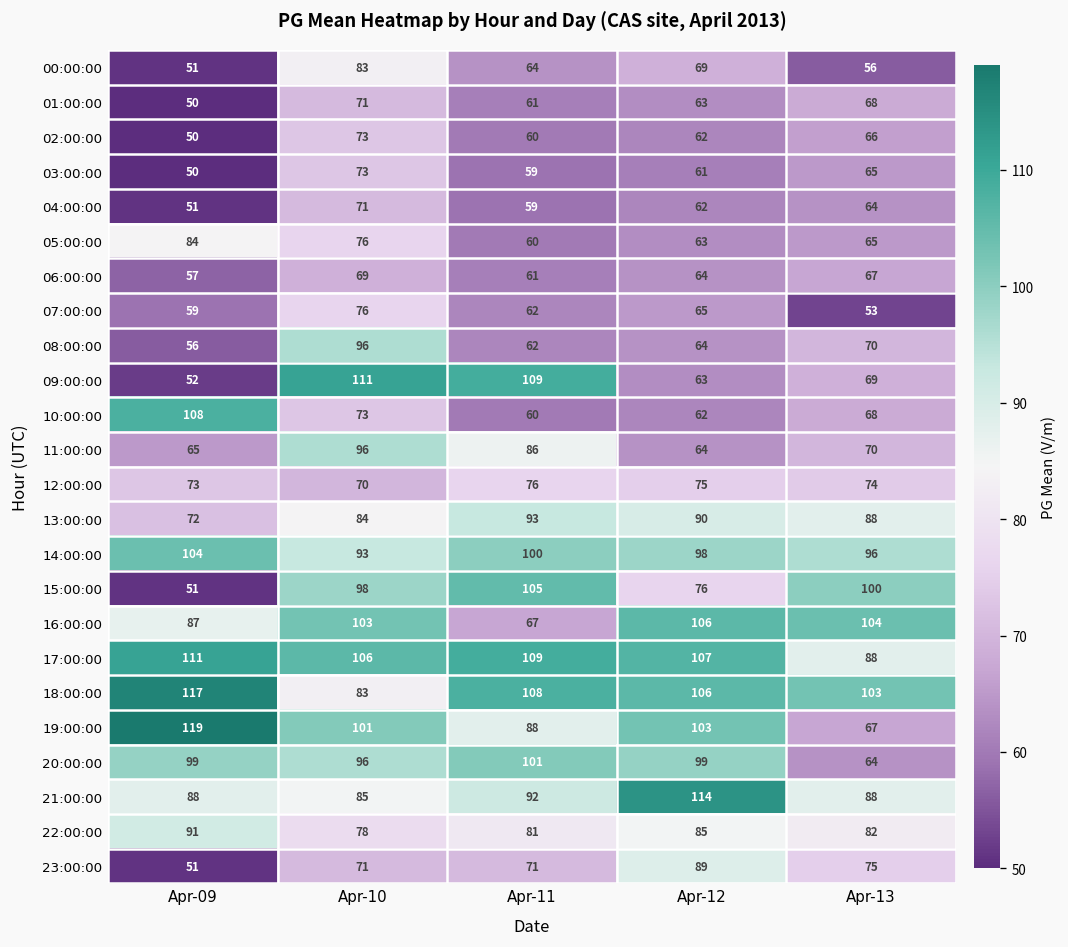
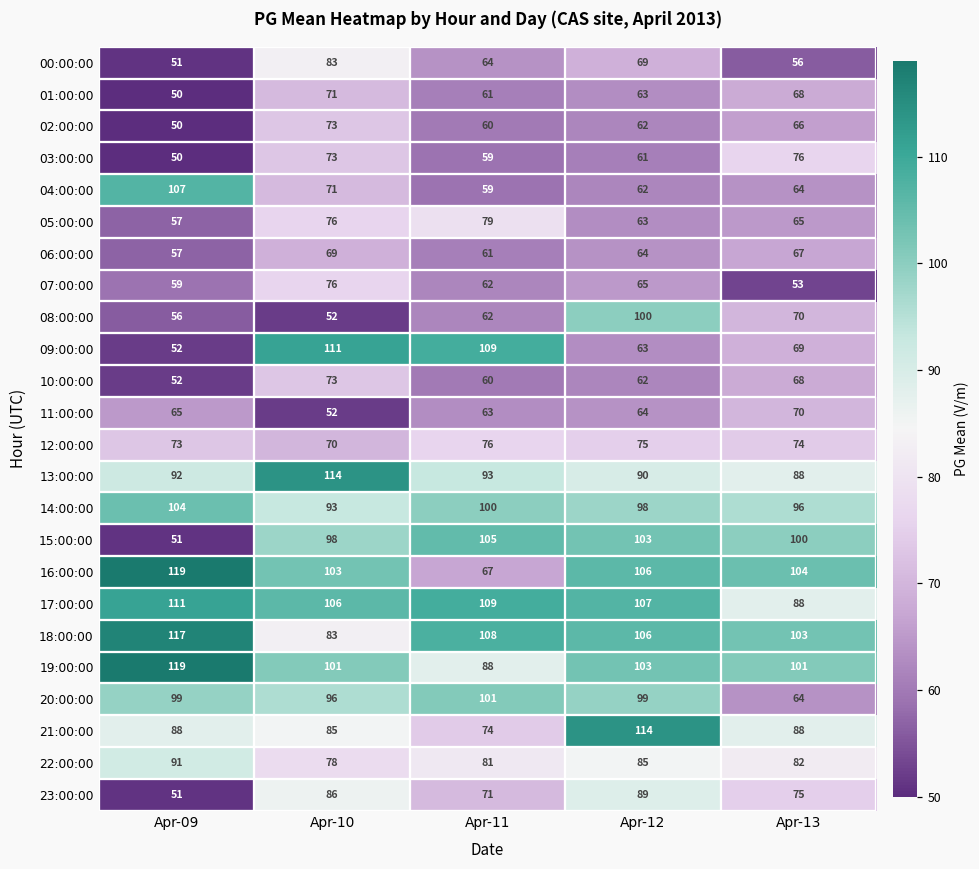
  {
    "00:00:00": {
      "Apr-09": 51,
      "Apr-10": 83,
      "Apr-11": 64,
      "Apr-12": 69,
      "Apr-13": 56
    },
    "01:00:00": {
      "Apr-09": 50,
      "Apr-10": 71,
      "Apr-11": 61,
      "Apr-12": 63,
      "Apr-13": 68
    },
    "02:00:00": {
      "Apr-09": 50,
      "Apr-10": 73,
      "Apr-11": 60,
      "Apr-12": 62,
      "Apr-13": 66
    },
    "03:00:00": {
      "Apr-09": 50,
      "Apr-10": 73,
      "Apr-11": 59,
      "Apr-12": 61,
-     "Apr-13": 65
+     "Apr-13": 76
    },
    "04:00:00": {
-     "Apr-09": 51,
+     "Apr-09": 107,
      "Apr-10": 71,
      "Apr-11": 59,
      "Apr-12": 62,
      "Apr-13": 64
    },
    "05:00:00": {
-     "Apr-09": 84,
+     "Apr-09": 57,
      "Apr-10": 76,
-     "Apr-11": 60,
+     "Apr-11": 79,
      "Apr-12": 63,
      "Apr-13": 65
    },
    "06:00:00": {
      "Apr-09": 57,
      "Apr-10": 69,
      "Apr-11": 61,
      "Apr-12": 64,
      "Apr-13": 67
    },
    "07:00:00": {
      "Apr-09": 59,
      "Apr-10": 76,
      "Apr-11": 62,
      "Apr-12": 65,
      "Apr-13": 53
    },
    "08:00:00": {
      "Apr-09": 56,
-     "Apr-10": 96,
+     "Apr-10": 52,
      "Apr-11": 62,
-     "Apr-12": 64,
+     "Apr-12": 100,
      "Apr-13": 70
    },
    "09:00:00": {
      "Apr-09": 52,
      "Apr-10": 111,
      "Apr-11": 109,
      "Apr-12": 63,
      "Apr-13": 69
    },
    "10:00:00": {
-     "Apr-09": 108,
+     "Apr-09": 52,
      "Apr-10": 73,
      "Apr-11": 60,
      "Apr-12": 62,
      "Apr-13": 68
    },
    "11:00:00": {
      "Apr-09": 65,
-     "Apr-10": 96,
-     "Apr-11": 86,
+     "Apr-10": 52,
+     "Apr-11": 63,
      "Apr-12": 64,
      "Apr-13": 70
    },
    "12:00:00": {
      "Apr-09": 73,
      "Apr-10": 70,
      "Apr-11": 76,
      "Apr-12": 75,
      "Apr-13": 74
    },
    "13:00:00": {
-     "Apr-09": 72,
-     "Apr-10": 84,
+     "Apr-09": 92,
+     "Apr-10": 114,
      "Apr-11": 93,
      "Apr-12": 90,
      "Apr-13": 88
    },
    "14:00:00": {
      "Apr-09": 104,
      "Apr-10": 93,
      "Apr-11": 100,
      "Apr-12": 98,
      "Apr-13": 96
    },
    "15:00:00": {
      "Apr-09": 51,
      "Apr-10": 98,
      "Apr-11": 105,
-     "Apr-12": 76,
+     "Apr-12": 103,
      "Apr-13": 100
    },
    "16:00:00": {
-     "Apr-09": 87,
+     "Apr-09": 119,
      "Apr-10": 103,
      "Apr-11": 67,
      "Apr-12": 106,
      "Apr-13": 104
    },
    "17:00:00": {
      "Apr-09": 111,
      "Apr-10": 106,
      "Apr-11": 109,
      "Apr-12": 107,
      "Apr-13": 88
    },
    "18:00:00": {
      "Apr-09": 117,
      "Apr-10": 83,
      "Apr-11": 108,
      "Apr-12": 106,
      "Apr-13": 103
    },
    "19:00:00": {
      "Apr-09": 119,
      "Apr-10": 101,
      "Apr-11": 88,
      "Apr-12": 103,
-     "Apr-13": 67
+     "Apr-13": 101
    },
    "20:00:00": {
      "Apr-09": 99,
      "Apr-10": 96,
      "Apr-11": 101,
      "Apr-12": 99,
      "Apr-13": 64
    },
    "21:00:00": {
      "Apr-09": 88,
      "Apr-10": 85,
-     "Apr-11": 92,
+     "Apr-11": 74,
      "Apr-12": 114,
      "Apr-13": 88
    },
    "22:00:00": {
      "Apr-09": 91,
      "Apr-10": 78,
      "Apr-11": 81,
      "Apr-12": 85,
      "Apr-13": 82
    },
    "23:00:00": {
      "Apr-09": 51,
-     "Apr-10": 71,
+     "Apr-10": 86,
      "Apr-11": 71,
      "Apr-12": 89,
      "Apr-13": 75
    }
  }
